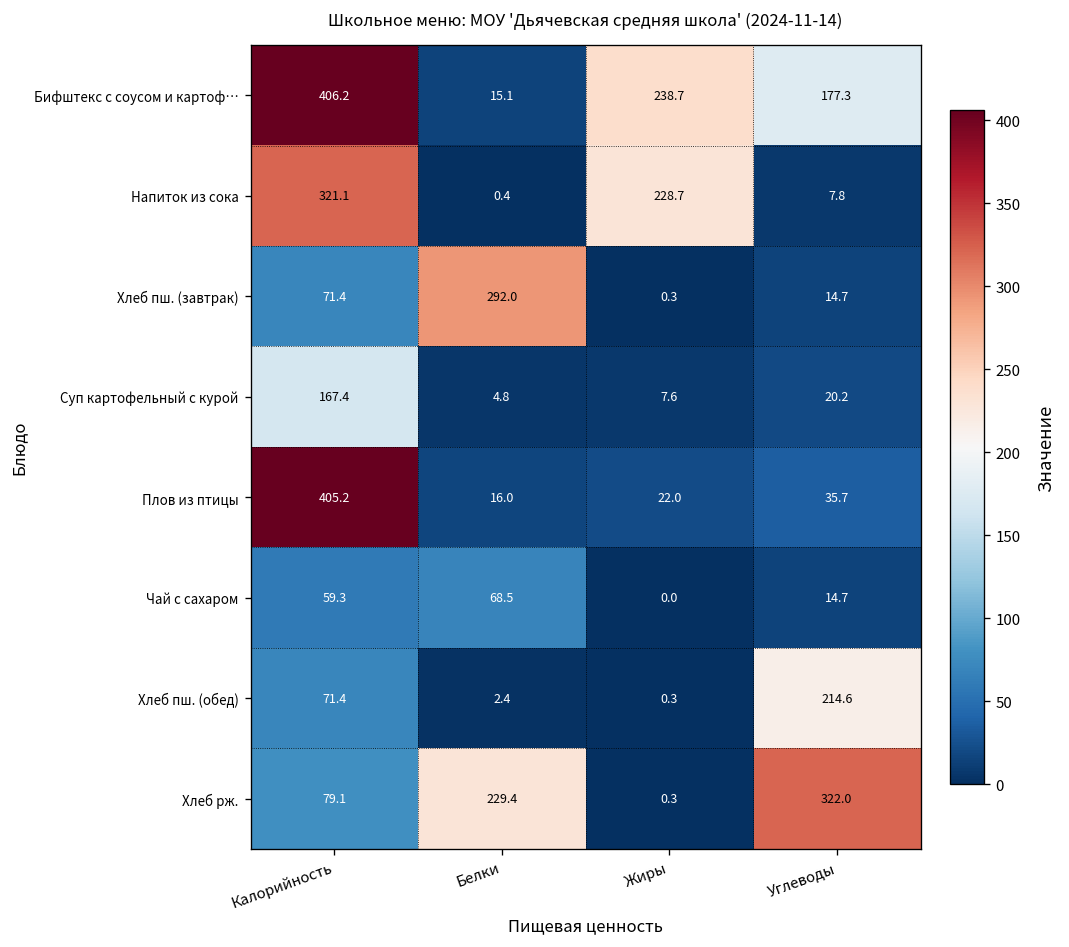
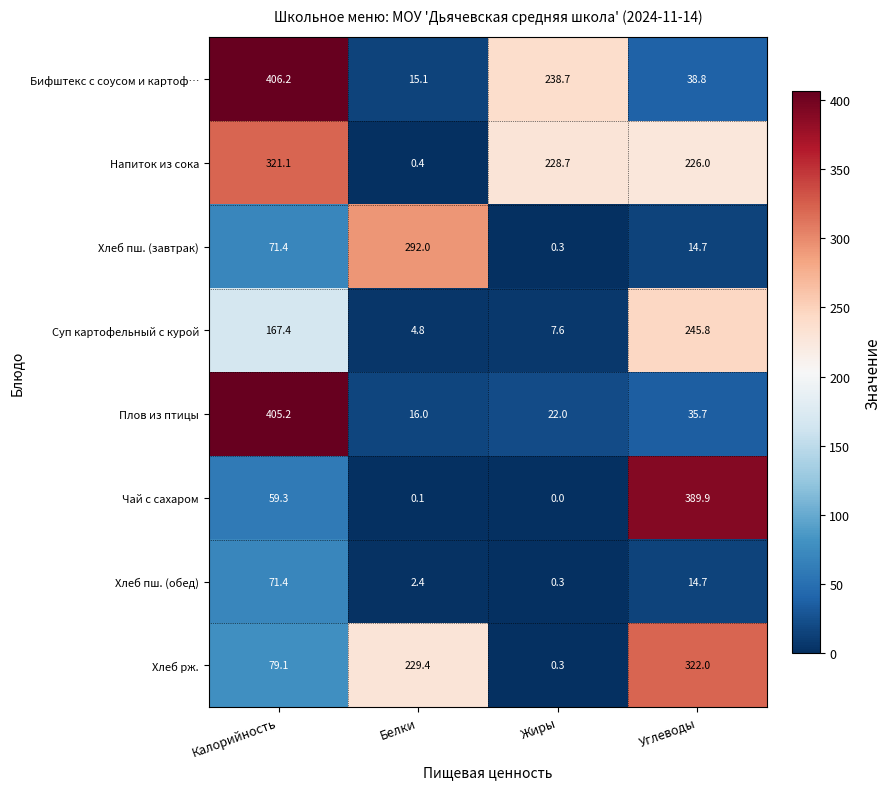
  {
    "Бифштекс с соусом и картоф…": {
      "Калорийность": 406.2,
      "Белки": 15.1,
      "Жиры": 238.7,
-     "Углеводы": 177.3
+     "Углеводы": 38.8
    },
    "Напиток из сока": {
      "Калорийность": 321.1,
      "Белки": 0.4,
      "Жиры": 228.7,
-     "Углеводы": 7.8
+     "Углеводы": 226.0
    },
    "Хлеб пш. (завтрак)": {
      "Калорийность": 71.4,
      "Белки": 292.0,
      "Жиры": 0.3,
      "Углеводы": 14.7
    },
    "Суп картофельный с курой": {
      "Калорийность": 167.4,
      "Белки": 4.8,
      "Жиры": 7.6,
-     "Углеводы": 20.2
+     "Углеводы": 245.8
    },
    "Плов из птицы": {
      "Калорийность": 405.2,
      "Белки": 16.0,
      "Жиры": 22.0,
      "Углеводы": 35.7
    },
    "Чай с сахаром": {
      "Калорийность": 59.3,
-     "Белки": 68.5,
+     "Белки": 0.1,
      "Жиры": 0.0,
-     "Углеводы": 14.7
+     "Углеводы": 389.9
    },
    "Хлеб пш. (обед)": {
      "Калорийность": 71.4,
      "Белки": 2.4,
      "Жиры": 0.3,
-     "Углеводы": 214.6
+     "Углеводы": 14.7
    },
    "Хлеб рж.": {
      "Калорийность": 79.1,
      "Белки": 229.4,
      "Жиры": 0.3,
      "Углеводы": 322.0
    }
  }
